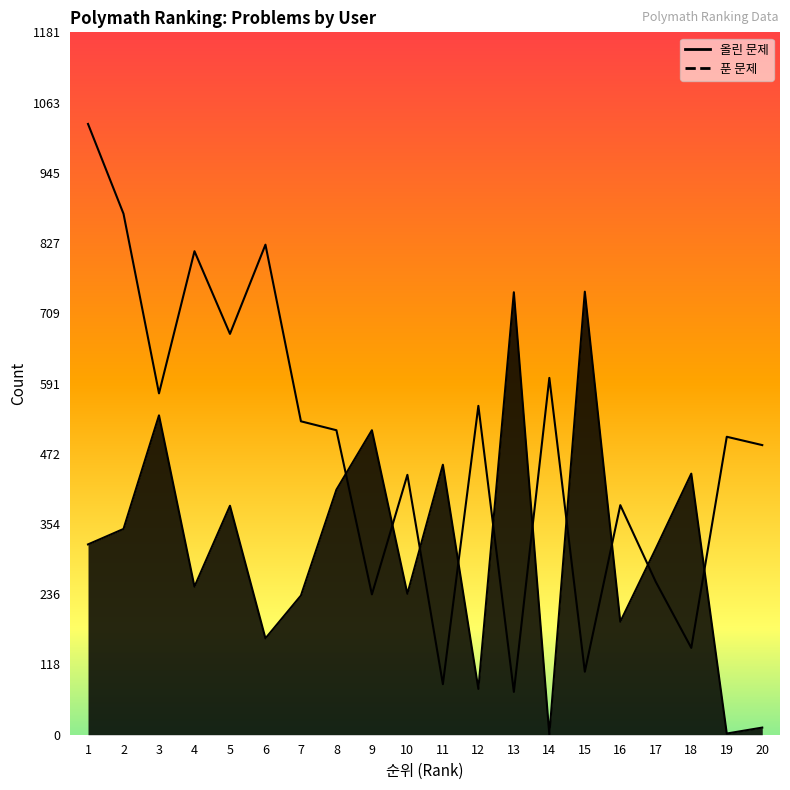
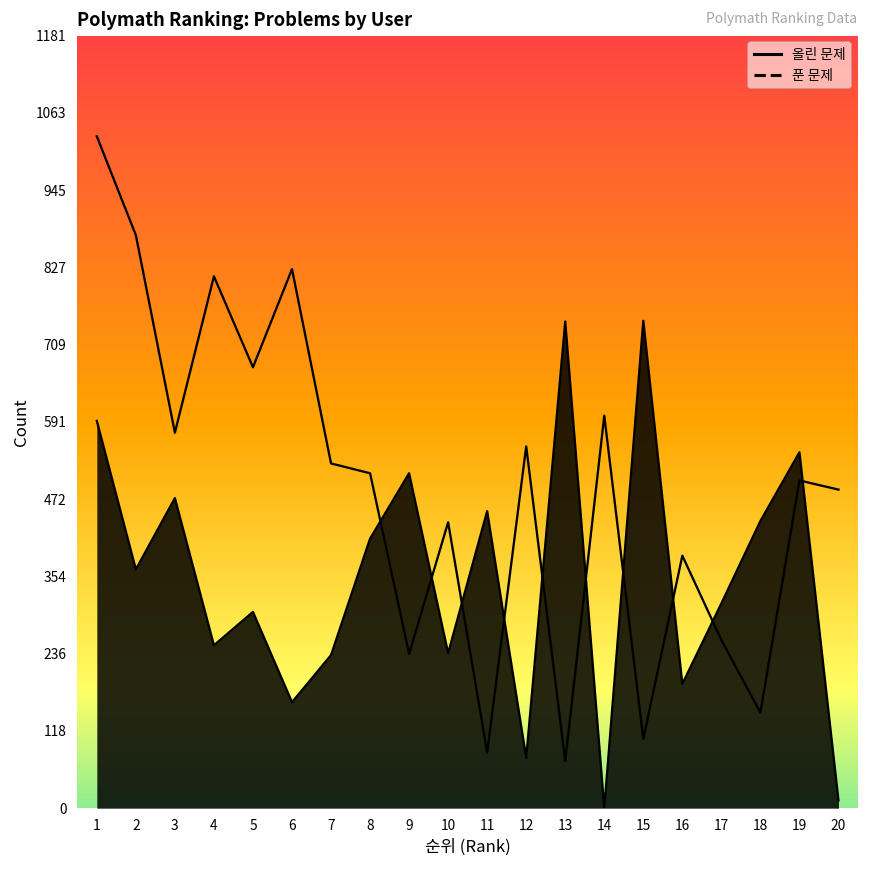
  {
    "올린 문제": {
-     "1": 320,
-     "2": 350,
-     "3": 540,
+     "1": 590,
+     "2": 370,
+     "3": 470,
      "4": 250,
-     "5": 390,
+     "5": 300,
      "6": 160,
      "7": 230,
      "8": 410,
      "9": 510,
      "10": 240,
      "11": 450,
      "12": 80,
      "13": 740,
      "14": 0,
      "15": 750,
      "16": 190,
      "17": 310,
      "18": 440,
-     "19": 0,
+     "19": 540,
      "20": 10
    }
  }
